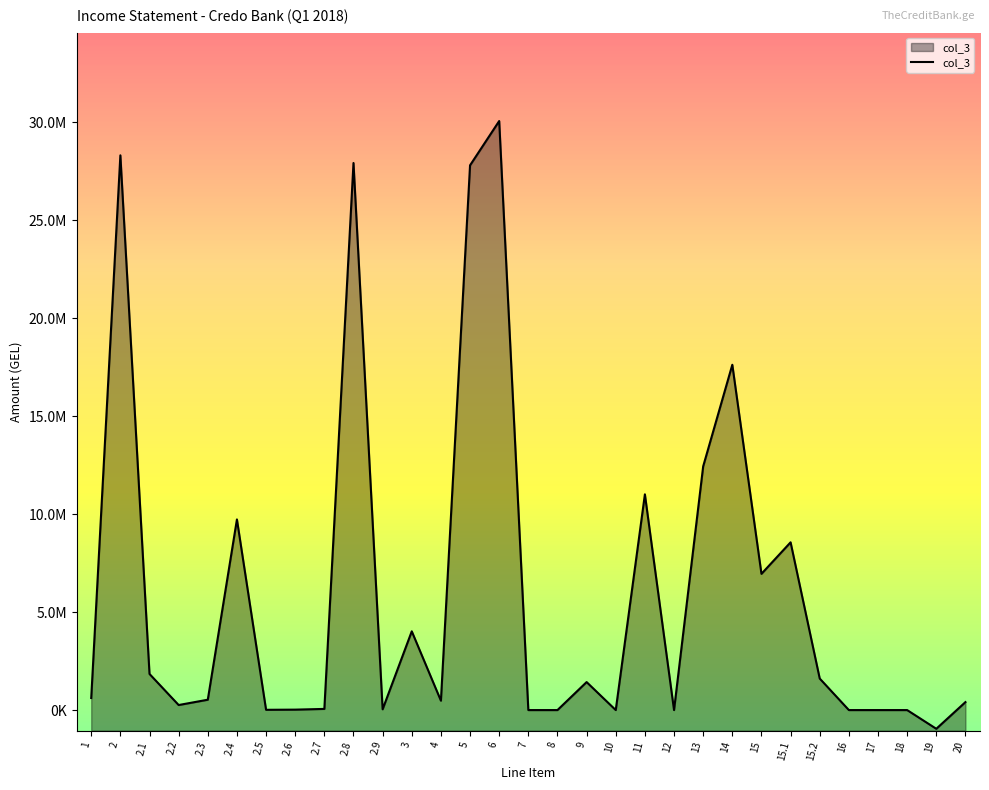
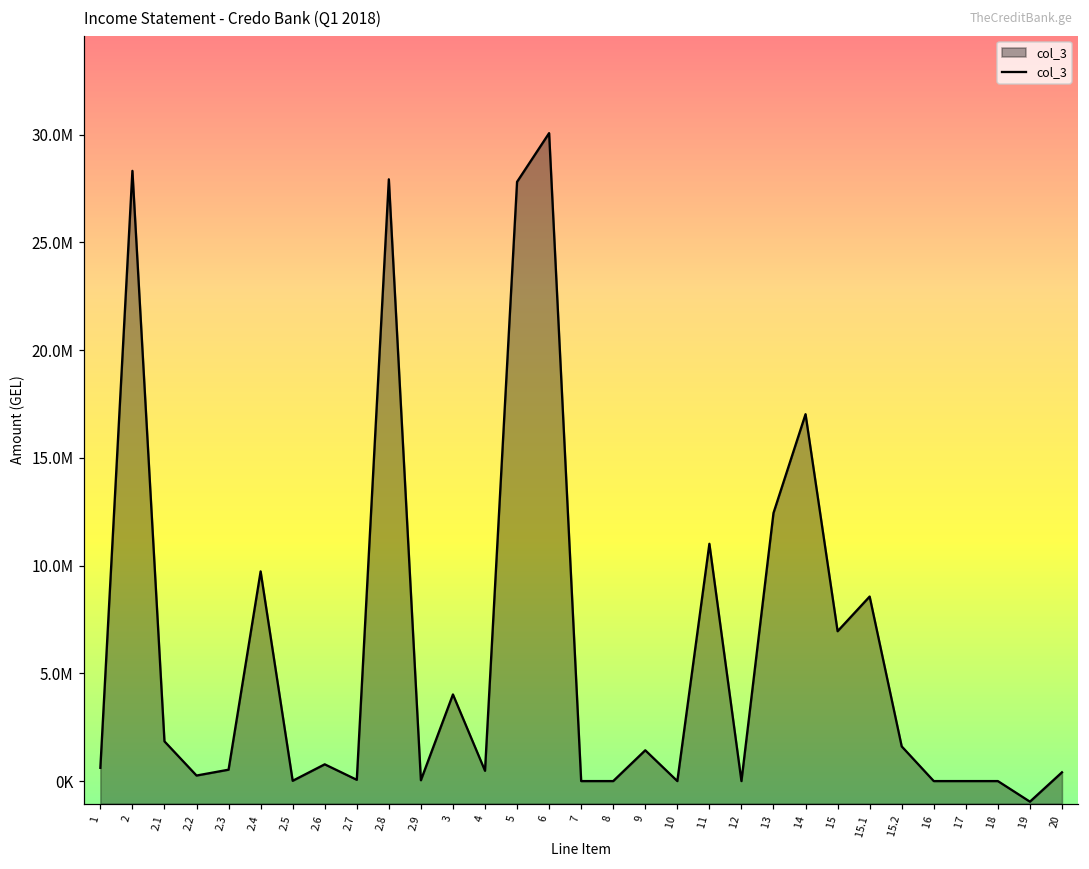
  {
    "1": 600000,
    "2": 28300000,
    "2.1": 1800000,
    "2.2": 300000,
    "2.3": 500000,
    "2.4": 9700000,
    "2.5": 0,
-   "2.6": 0,
+   "2.6": 800000,
    "2.7": 100000,
    "2.8": 27900000,
    "2.9": 0,
    "3": 4000000,
    "4": 500000,
    "5": 27800000,
    "6": 30100000,
    "7": 0,
    "8": 0,
    "9": 1400000,
    "10": 0,
    "11": 11000000,
    "12": 0,
    "13": 12400000,
-   "14": 17600000,
+   "14": 17000000,
    "15": 7000000,
    "15.1": 8600000,
    "15.2": 1600000,
    "16": 0,
    "17": 0,
    "18": 0,
    "19": -1000000,
    "20": 400000
  }
